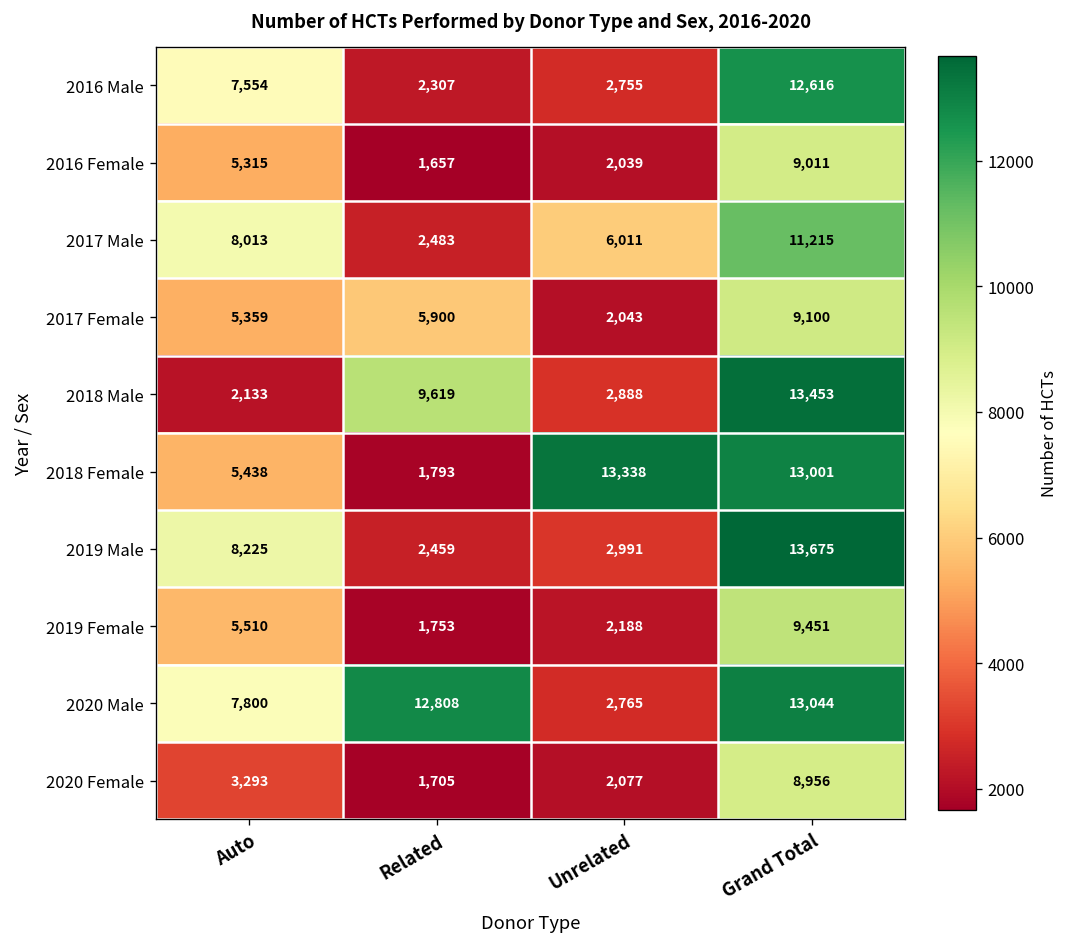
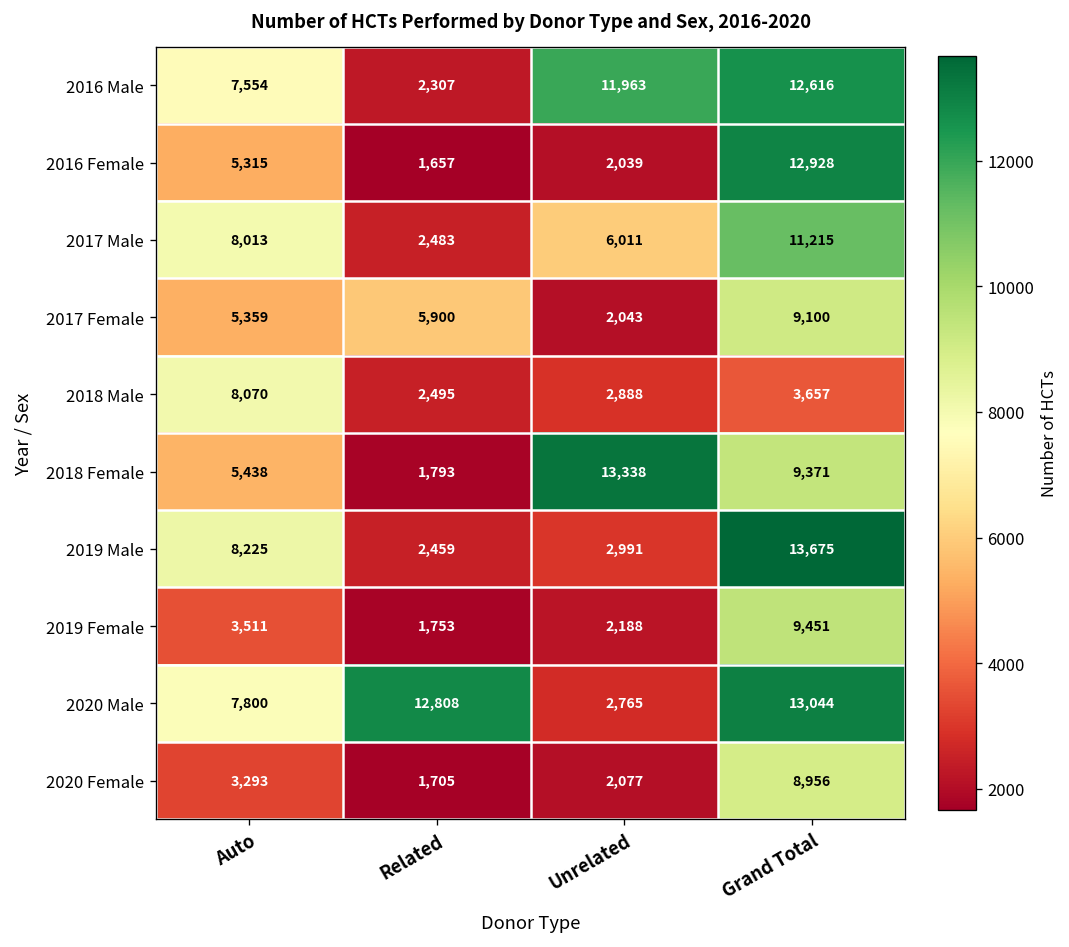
  {
    "2016 Male": {
      "Auto": "7,554",
      "Related": "2,307",
-     "Unrelated": "2,755",
+     "Unrelated": "11,963",
      "Grand Total": "12,616"
    },
    "2016 Female": {
      "Auto": "5,315",
      "Related": "1,657",
      "Unrelated": "2,039",
-     "Grand Total": "9,011"
+     "Grand Total": "12,928"
    },
    "2017 Male": {
      "Auto": "8,013",
      "Related": "2,483",
      "Unrelated": "6,011",
      "Grand Total": "11,215"
    },
    "2017 Female": {
      "Auto": "5,359",
      "Related": "5,900",
      "Unrelated": "2,043",
      "Grand Total": "9,100"
    },
    "2018 Male": {
-     "Auto": "2,133",
-     "Related": "9,619",
+     "Auto": "8,070",
+     "Related": "2,495",
      "Unrelated": "2,888",
-     "Grand Total": "13,453"
+     "Grand Total": "3,657"
    },
    "2018 Female": {
      "Auto": "5,438",
      "Related": "1,793",
      "Unrelated": "13,338",
-     "Grand Total": "13,001"
+     "Grand Total": "9,371"
    },
    "2019 Male": {
      "Auto": "8,225",
      "Related": "2,459",
      "Unrelated": "2,991",
      "Grand Total": "13,675"
    },
    "2019 Female": {
-     "Auto": "5,510",
+     "Auto": "3,511",
      "Related": "1,753",
      "Unrelated": "2,188",
      "Grand Total": "9,451"
    },
    "2020 Male": {
      "Auto": "7,800",
      "Related": "12,808",
      "Unrelated": "2,765",
      "Grand Total": "13,044"
    },
    "2020 Female": {
      "Auto": "3,293",
      "Related": "1,705",
      "Unrelated": "2,077",
      "Grand Total": "8,956"
    }
  }
